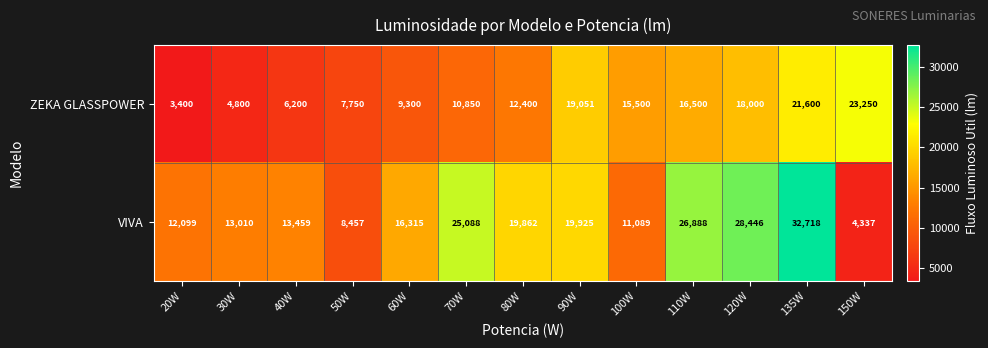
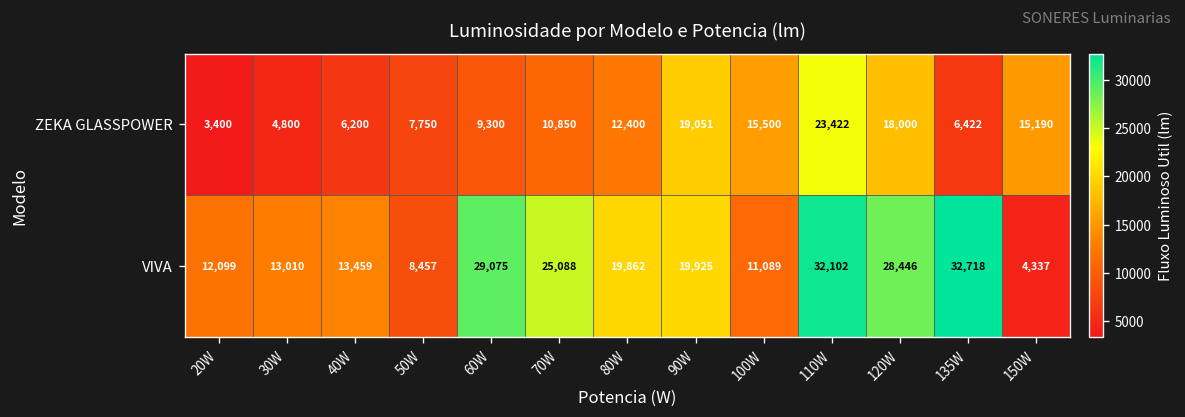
  {
    "ZEKA GLASSPOWER": {
      "20W": "3,400",
      "30W": "4,800",
      "40W": "6,200",
      "50W": "7,750",
      "60W": "9,300",
      "70W": "10,850",
      "80W": "12,400",
      "90W": "19,051",
      "100W": "15,500",
-     "110W": "16,500",
+     "110W": "23,422",
      "120W": "18,000",
-     "135W": "21,600",
-     "150W": "23,250"
+     "135W": "6,422",
+     "150W": "15,190"
    },
    "VIVA": {
      "20W": "12,099",
      "30W": "13,010",
      "40W": "13,459",
      "50W": "8,457",
-     "60W": "16,315",
+     "60W": "29,075",
      "70W": "25,088",
      "80W": "19,862",
      "90W": "19,925",
      "100W": "11,089",
-     "110W": "26,888",
+     "110W": "32,102",
      "120W": "28,446",
      "135W": "32,718",
      "150W": "4,337"
    }
  }
